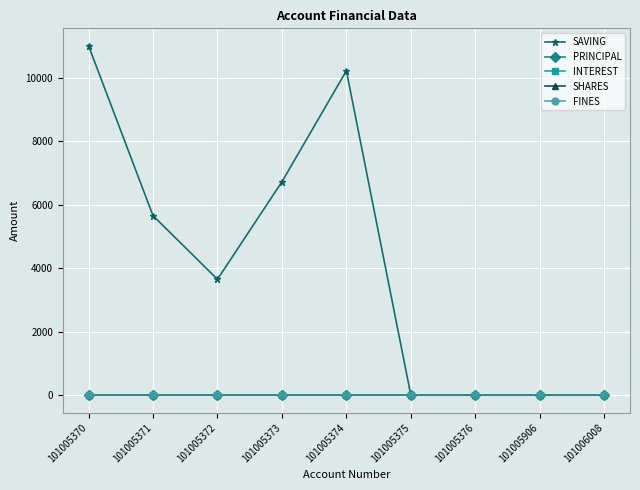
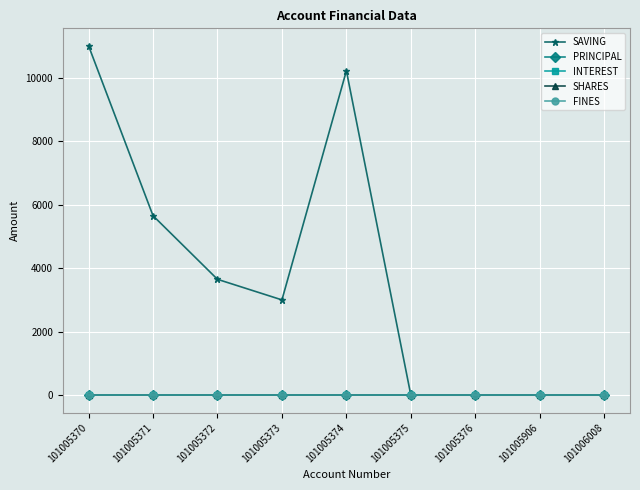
  {
    "SAVING": {
      "101005370": 11000,
      "101005371": 5700,
      "101005372": 3600,
-     "101005373": 6700,
+     "101005373": 3000,
      "101005374": 10200
    },
    "FINES": {
      "101005370": 0,
      "101005371": 0,
      "101005372": 0,
      "101005373": 0,
      "101005374": 0
    }
  }
